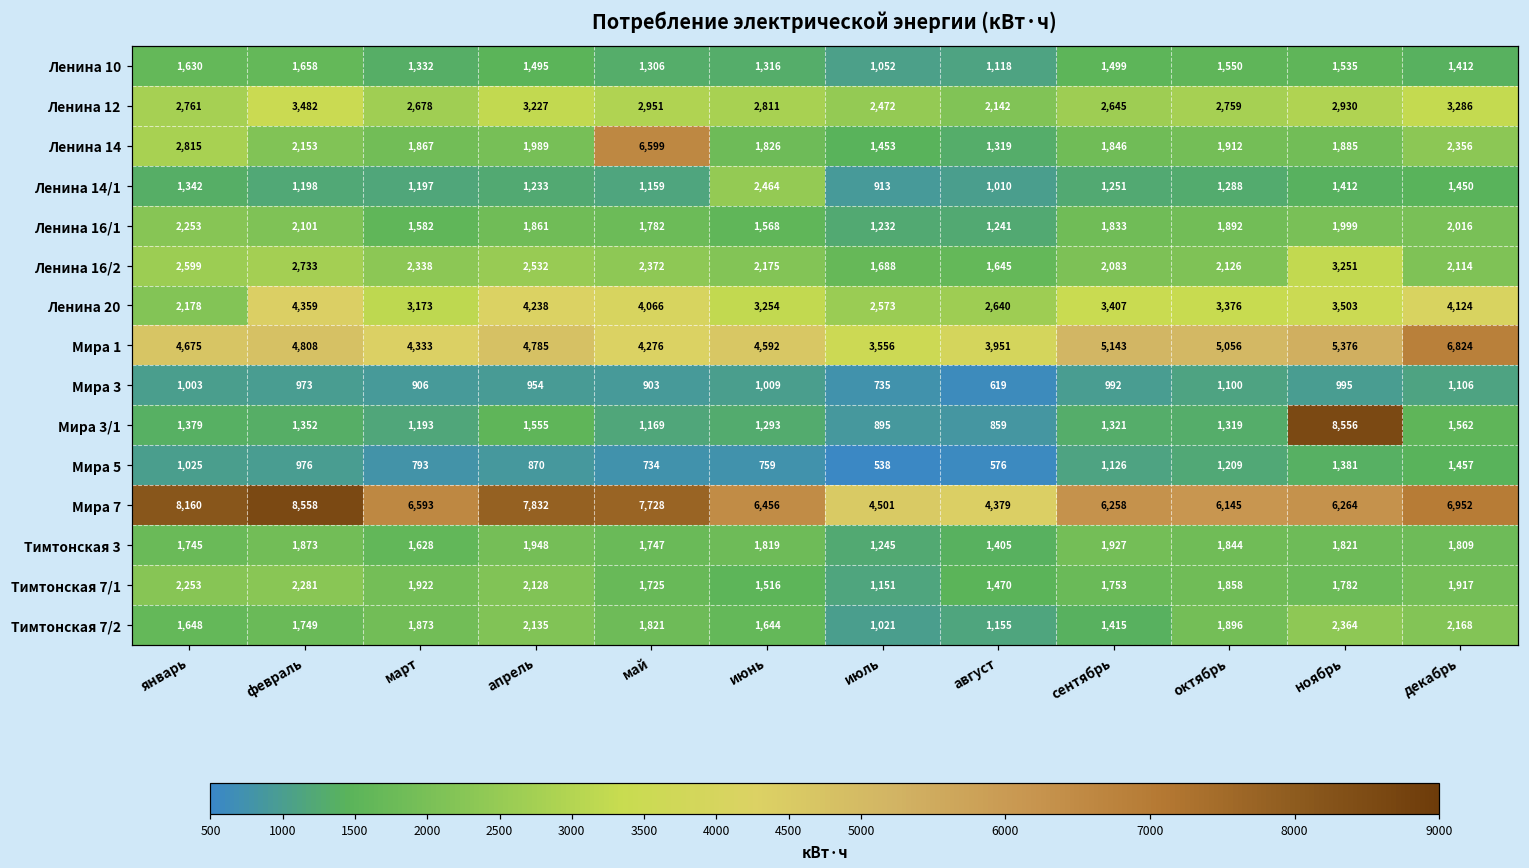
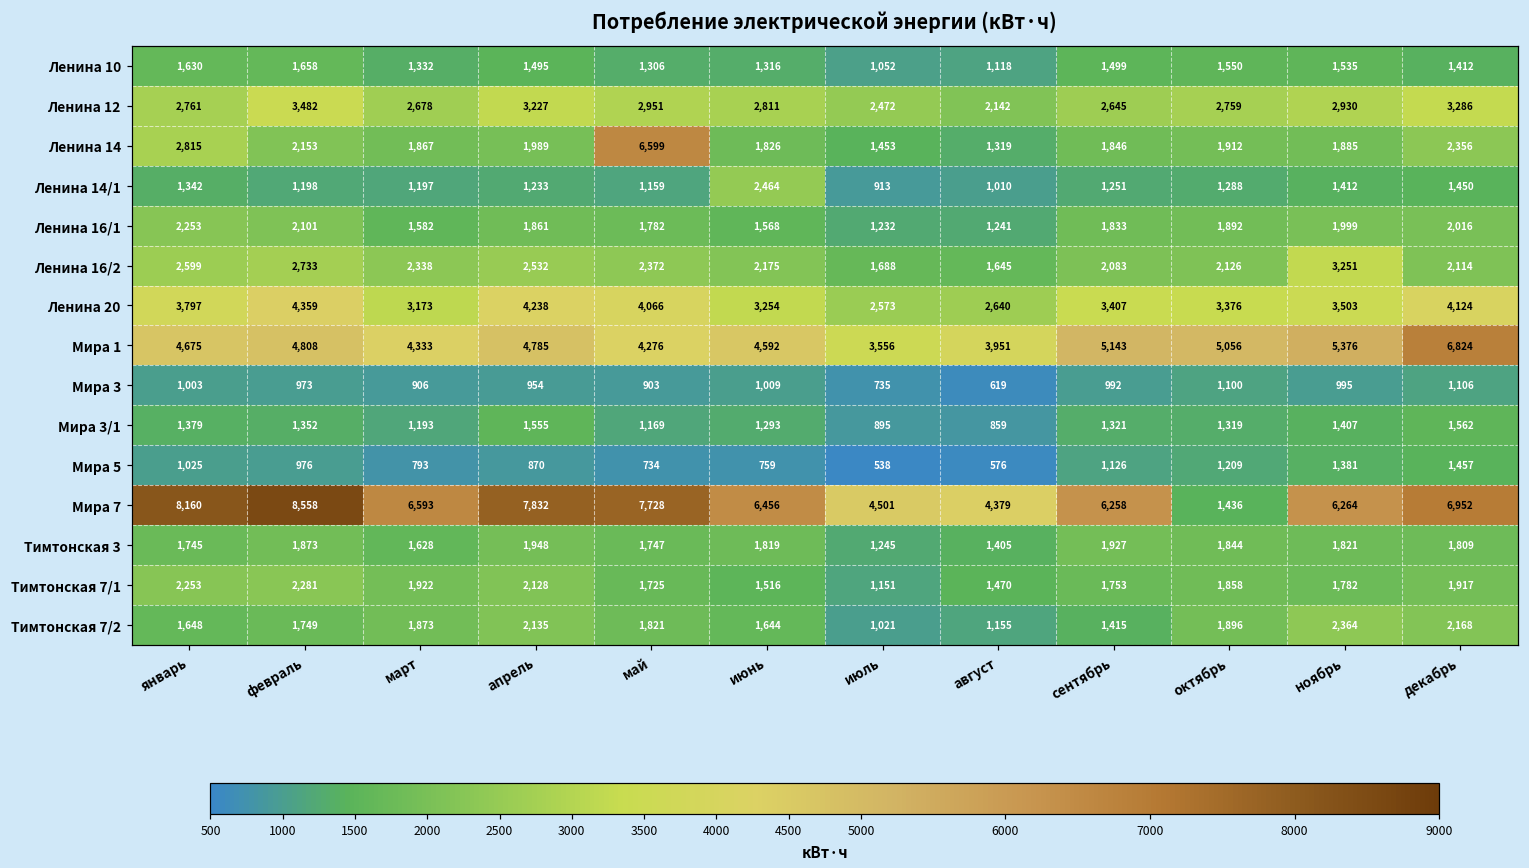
  {
    "Ленина 10": {
      "январь": "1,630",
      "февраль": "1,658",
      "март": "1,332",
      "апрель": "1,495",
      "май": "1,306",
      "июнь": "1,316",
      "июль": "1,052",
      "август": "1,118",
      "сентябрь": "1,499",
      "октябрь": "1,550",
      "ноябрь": "1,535",
      "декабрь": "1,412"
    },
    "Ленина 12": {
      "январь": "2,761",
      "февраль": "3,482",
      "март": "2,678",
      "апрель": "3,227",
      "май": "2,951",
      "июнь": "2,811",
      "июль": "2,472",
      "август": "2,142",
      "сентябрь": "2,645",
      "октябрь": "2,759",
      "ноябрь": "2,930",
      "декабрь": "3,286"
    },
    "Ленина 14": {
      "январь": "2,815",
      "февраль": "2,153",
      "март": "1,867",
      "апрель": "1,989",
      "май": "6,599",
      "июнь": "1,826",
      "июль": "1,453",
      "август": "1,319",
      "сентябрь": "1,846",
      "октябрь": "1,912",
      "ноябрь": "1,885",
      "декабрь": "2,356"
    },
    "Ленина 14/1": {
      "январь": "1,342",
      "февраль": "1,198",
      "март": "1,197",
      "апрель": "1,233",
      "май": "1,159",
      "июнь": "2,464",
      "июль": "913",
      "август": "1,010",
      "сентябрь": "1,251",
      "октябрь": "1,288",
      "ноябрь": "1,412",
      "декабрь": "1,450"
    },
    "Ленина 16/1": {
      "январь": "2,253",
      "февраль": "2,101",
      "март": "1,582",
      "апрель": "1,861",
      "май": "1,782",
      "июнь": "1,568",
      "июль": "1,232",
      "август": "1,241",
      "сентябрь": "1,833",
      "октябрь": "1,892",
      "ноябрь": "1,999",
      "декабрь": "2,016"
    },
    "Ленина 16/2": {
      "январь": "2,599",
      "февраль": "2,733",
      "март": "2,338",
      "апрель": "2,532",
      "май": "2,372",
      "июнь": "2,175",
      "июль": "1,688",
      "август": "1,645",
      "сентябрь": "2,083",
      "октябрь": "2,126",
      "ноябрь": "3,251",
      "декабрь": "2,114"
    },
    "Ленина 20": {
-     "январь": "2,178",
+     "январь": "3,797",
      "февраль": "4,359",
      "март": "3,173",
      "апрель": "4,238",
      "май": "4,066",
      "июнь": "3,254",
      "июль": "2,573",
      "август": "2,640",
      "сентябрь": "3,407",
      "октябрь": "3,376",
      "ноябрь": "3,503",
      "декабрь": "4,124"
    },
    "Мира 1": {
      "январь": "4,675",
      "февраль": "4,808",
      "март": "4,333",
      "апрель": "4,785",
      "май": "4,276",
      "июнь": "4,592",
      "июль": "3,556",
      "август": "3,951",
      "сентябрь": "5,143",
      "октябрь": "5,056",
      "ноябрь": "5,376",
      "декабрь": "6,824"
    },
    "Мира 3": {
      "январь": "1,003",
      "февраль": "973",
      "март": "906",
      "апрель": "954",
      "май": "903",
      "июнь": "1,009",
      "июль": "735",
      "август": "619",
      "сентябрь": "992",
      "октябрь": "1,100",
      "ноябрь": "995",
      "декабрь": "1,106"
    },
    "Мира 3/1": {
      "январь": "1,379",
      "февраль": "1,352",
      "март": "1,193",
      "апрель": "1,555",
      "май": "1,169",
      "июнь": "1,293",
      "июль": "895",
      "август": "859",
      "сентябрь": "1,321",
      "октябрь": "1,319",
-     "ноябрь": "8,556",
+     "ноябрь": "1,407",
      "декабрь": "1,562"
    },
    "Мира 5": {
      "январь": "1,025",
      "февраль": "976",
      "март": "793",
      "апрель": "870",
      "май": "734",
      "июнь": "759",
      "июль": "538",
      "август": "576",
      "сентябрь": "1,126",
      "октябрь": "1,209",
      "ноябрь": "1,381",
      "декабрь": "1,457"
    },
    "Мира 7": {
      "январь": "8,160",
      "февраль": "8,558",
      "март": "6,593",
      "апрель": "7,832",
      "май": "7,728",
      "июнь": "6,456",
      "июль": "4,501",
      "август": "4,379",
      "сентябрь": "6,258",
-     "октябрь": "6,145",
+     "октябрь": "1,436",
      "ноябрь": "6,264",
      "декабрь": "6,952"
    },
    "Тимтонская 3": {
      "январь": "1,745",
      "февраль": "1,873",
      "март": "1,628",
      "апрель": "1,948",
      "май": "1,747",
      "июнь": "1,819",
      "июль": "1,245",
      "август": "1,405",
      "сентябрь": "1,927",
      "октябрь": "1,844",
      "ноябрь": "1,821",
      "декабрь": "1,809"
    },
    "Тимтонская 7/1": {
      "январь": "2,253",
      "февраль": "2,281",
      "март": "1,922",
      "апрель": "2,128",
      "май": "1,725",
      "июнь": "1,516",
      "июль": "1,151",
      "август": "1,470",
      "сентябрь": "1,753",
      "октябрь": "1,858",
      "ноябрь": "1,782",
      "декабрь": "1,917"
    },
    "Тимтонская 7/2": {
      "январь": "1,648",
      "февраль": "1,749",
      "март": "1,873",
      "апрель": "2,135",
      "май": "1,821",
      "июнь": "1,644",
      "июль": "1,021",
      "август": "1,155",
      "сентябрь": "1,415",
      "октябрь": "1,896",
      "ноябрь": "2,364",
      "декабрь": "2,168"
    }
  }
